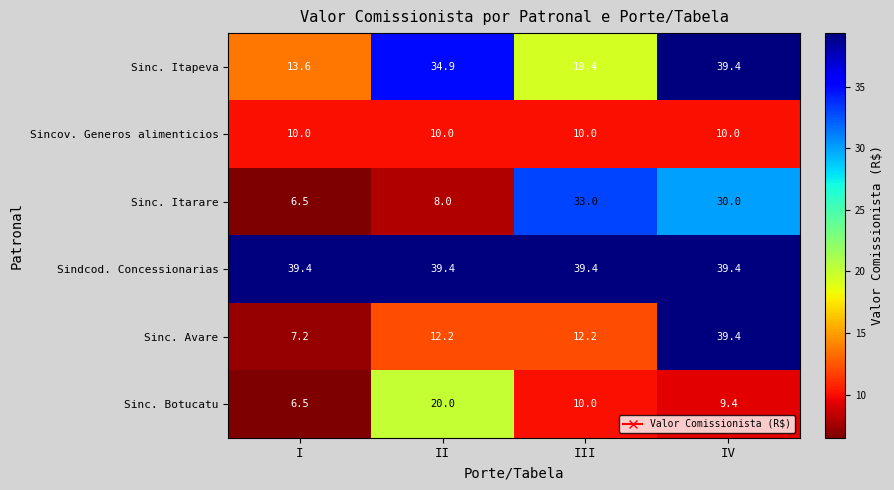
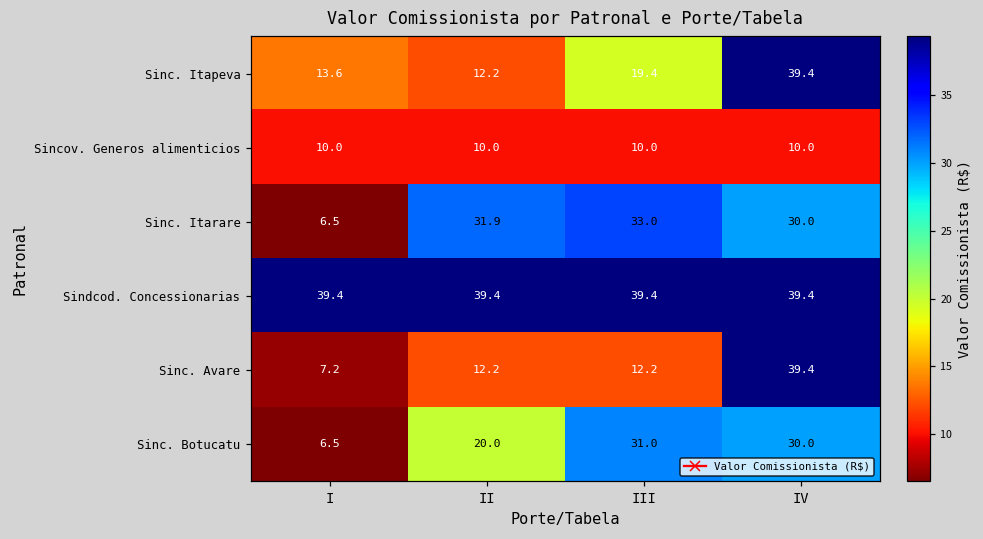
  {
    "Sinc. Itapeva": {
      "I": 13.6,
-     "II": 34.9,
+     "II": 12.2,
      "III": 19.4,
      "IV": 39.4
    },
    "Sincov. Generos alimenticios": {
      "I": 10.0,
      "II": 10.0,
      "III": 10.0,
      "IV": 10.0
    },
    "Sinc. Itarare": {
      "I": 6.5,
-     "II": 8.0,
+     "II": 31.9,
      "III": 33.0,
      "IV": 30.0
    },
    "Sindcod. Concessionarias": {
      "I": 39.4,
      "II": 39.4,
      "III": 39.4,
      "IV": 39.4
    },
    "Sinc. Avare": {
      "I": 7.2,
      "II": 12.2,
      "III": 12.2,
      "IV": 39.4
    },
    "Sinc. Botucatu": {
      "I": 6.5,
      "II": 20.0,
-     "III": 10.0,
-     "IV": 9.4
+     "III": 31.0,
+     "IV": 30.0
    }
  }
